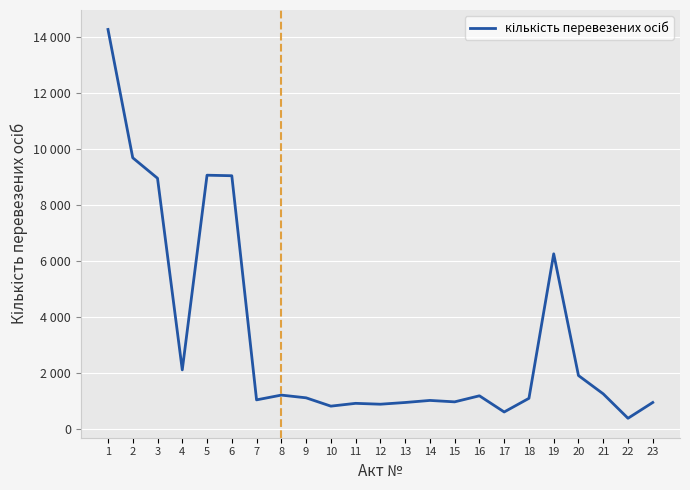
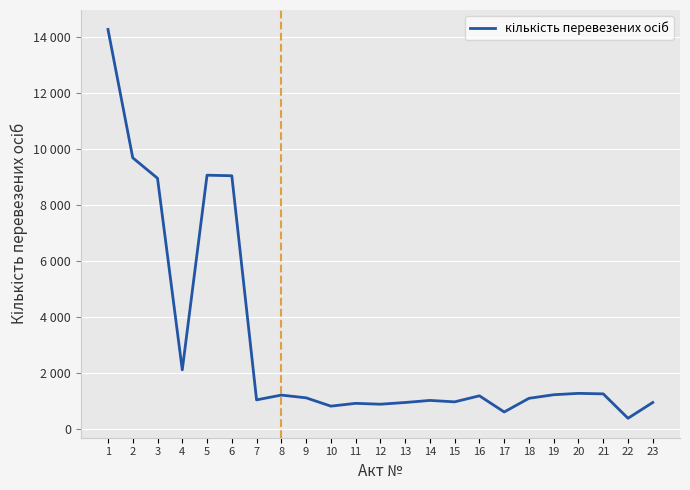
  {
    "1": 14300,
    "2": 9700,
    "3": 9000,
    "4": 2100,
    "5": 9100,
    "6": 9000,
    "7": 1000,
    "8": 1200,
    "9": 1100,
    "10": 800,
    "11": 900,
    "12": 900,
    "13": 1000,
    "14": 1000,
    "15": 1000,
    "16": 1200,
    "17": 600,
    "18": 1100,
-   "19": 6300,
-   "20": 1900,
+   "19": 1200,
+   "20": 1300,
    "21": 1300,
    "22": 400,
    "23": 1000
  }
